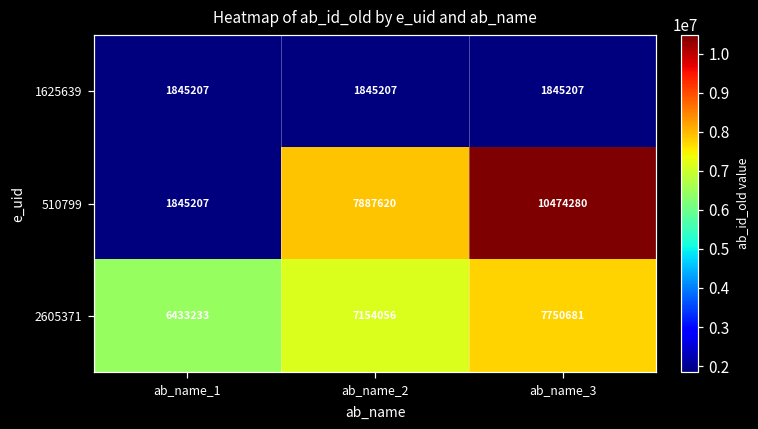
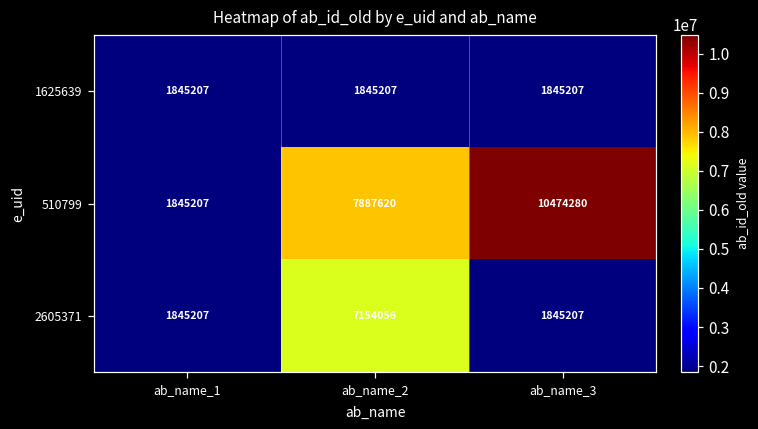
  {
    "1625639": {
      "ab_name_1": 1845207,
      "ab_name_2": 1845207,
      "ab_name_3": 1845207
    },
    "510799": {
      "ab_name_1": 1845207,
      "ab_name_2": 7887620,
      "ab_name_3": 10474280
    },
    "2605371": {
-     "ab_name_1": 6433233,
+     "ab_name_1": 1845207,
      "ab_name_2": 7154056,
-     "ab_name_3": 7750681
+     "ab_name_3": 1845207
    }
  }
